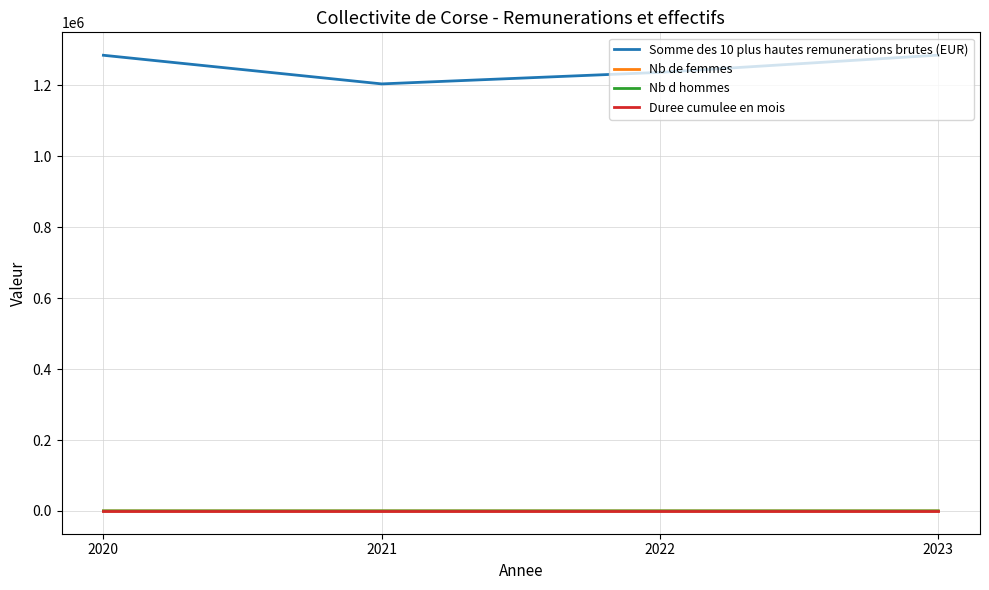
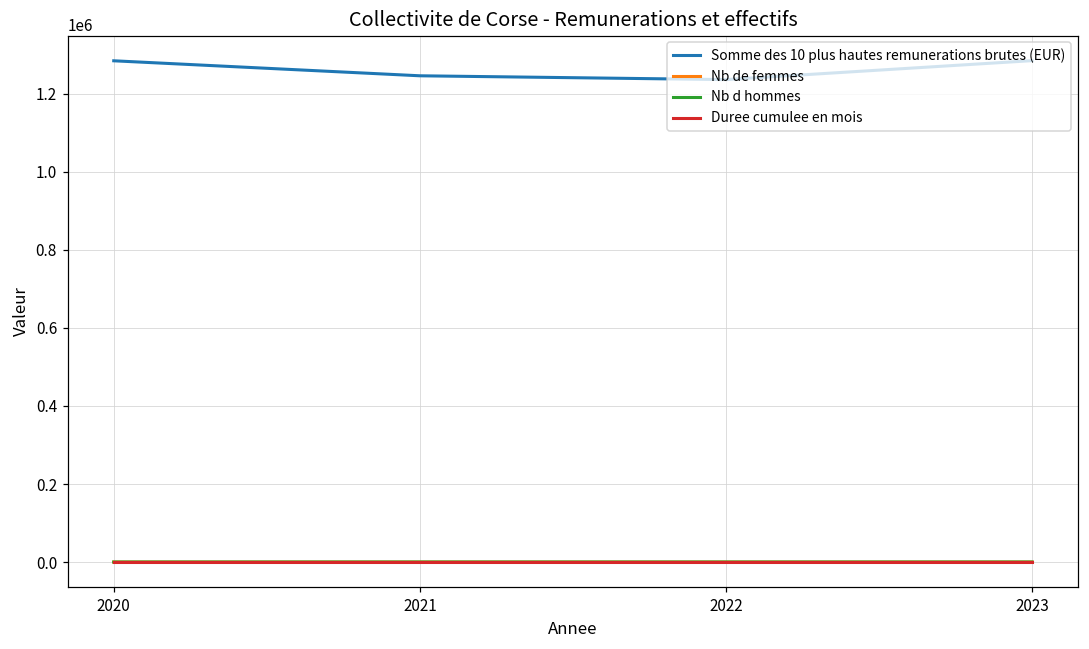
  {
    "Somme des 10 plus hautes remunerations brutes (EUR)": {
      "2020": 1280000,
-     "2021": 1200000
+     "2021": 1250000
    },
    "Duree cumulee en mois": {
      "2020": 0,
      "2021": 0,
      "2022": 0,
      "2023": 0
    }
  }
